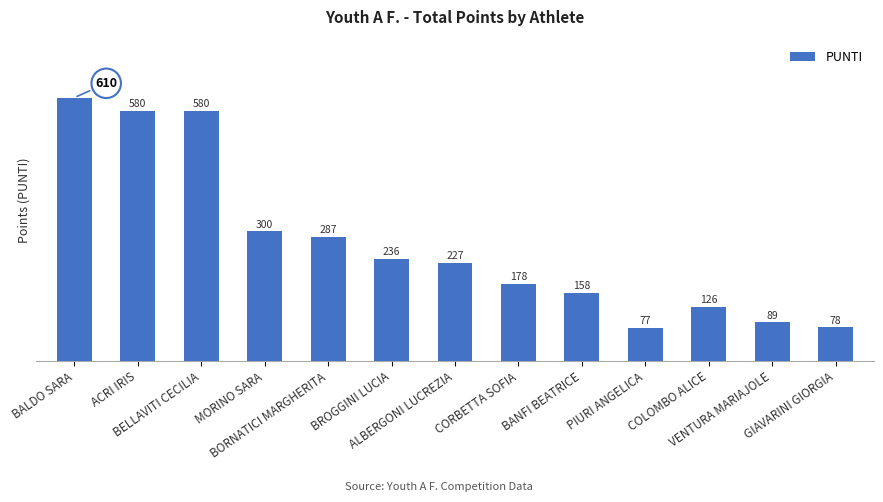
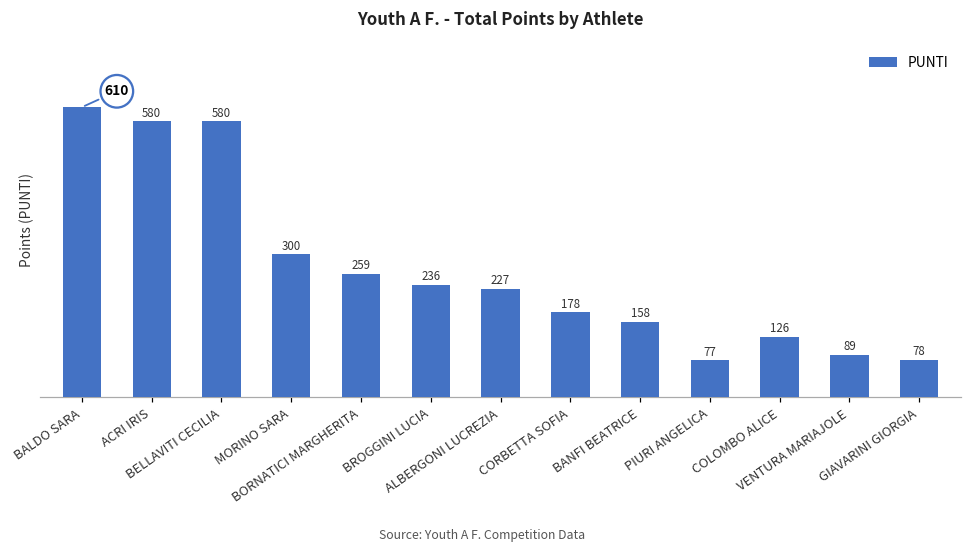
  {
    "ACRI IRIS": 580,
    "BELLAVITI CECILIA": 580,
    "MORINO SARA": 300,
-   "BORNATICI MARGHERITA": 287,
+   "BORNATICI MARGHERITA": 259,
    "BROGGINI LUCIA": 236,
    "ALBERGONI LUCREZIA": 227,
    "CORBETTA SOFIA": 178,
    "BANFI BEATRICE": 158,
    "PIURI ANGELICA": 77,
    "COLOMBO ALICE": 126,
    "VENTURA MARIAJOLE": 89,
    "GIAVARINI GIORGIA": 78
  }
